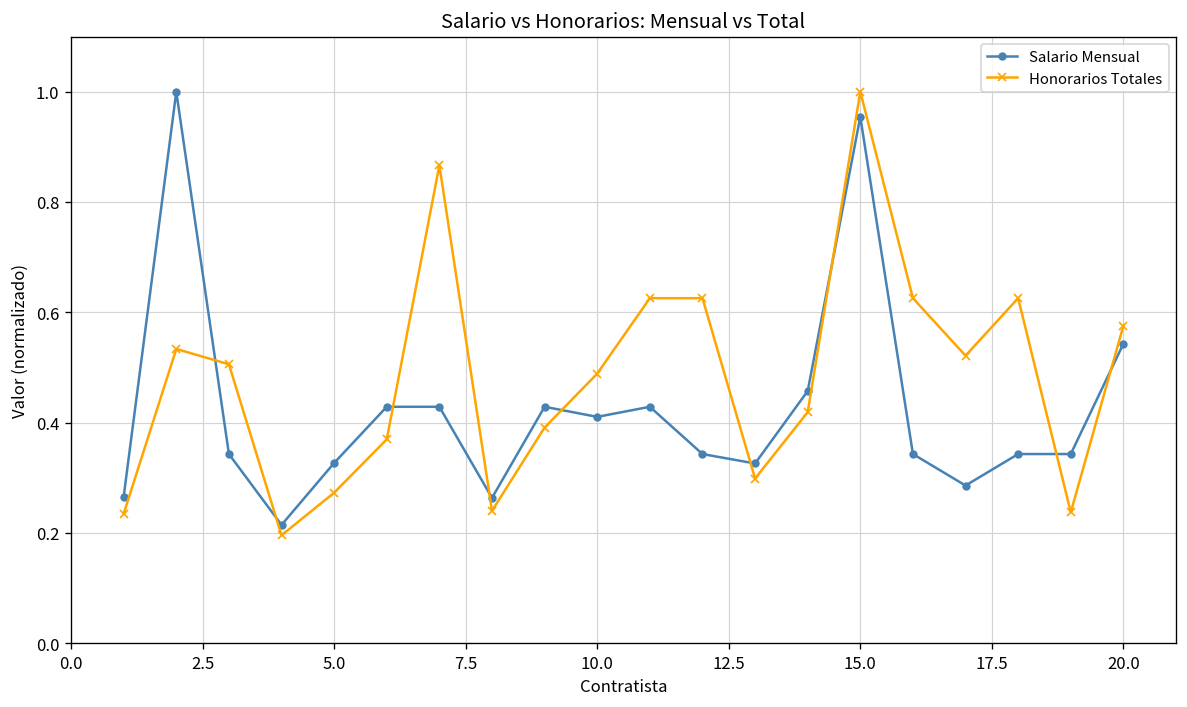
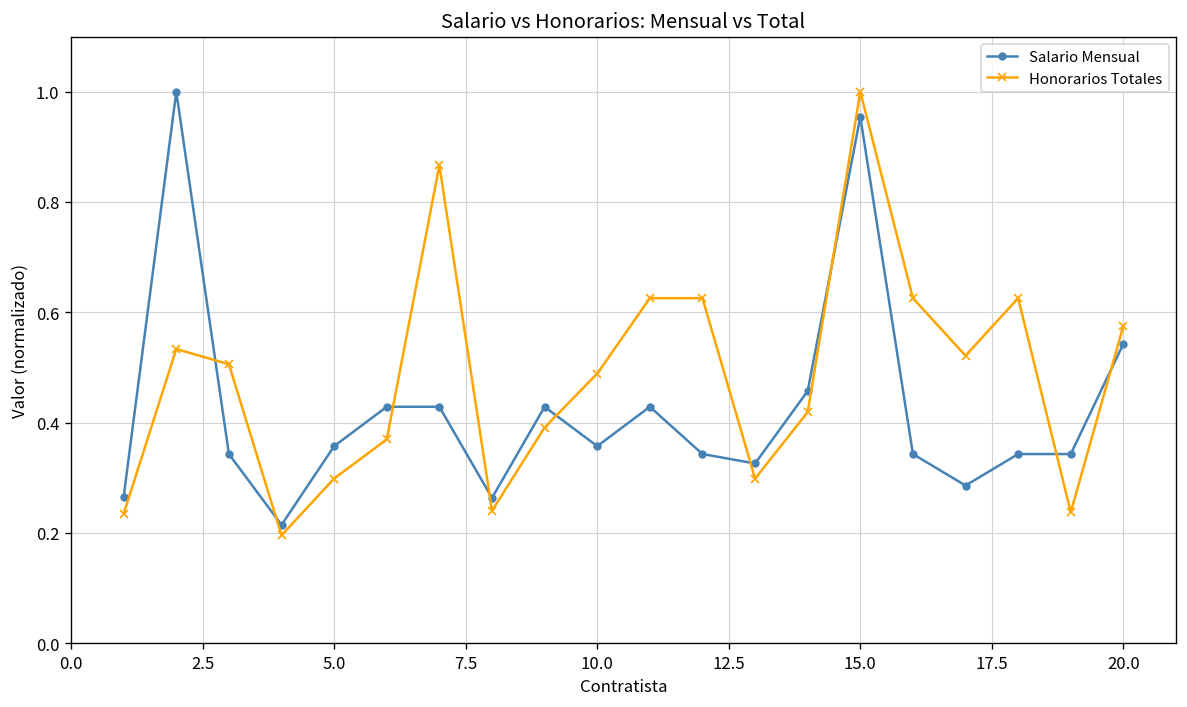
  {
    "Salario Mensual": {
-     "5.0": 0.33,
-     "10.0": 0.41,
+     "5.0": 0.36,
+     "10.0": 0.36,
      "15.0": 0.95,
      "20.0": 0.54
    },
    "Honorarios Totales": {
-     "5.0": 0.27,
+     "5.0": 0.30,
      "10.0": 0.49,
      "15.0": 1.00,
      "20.0": 0.58
    }
  }
